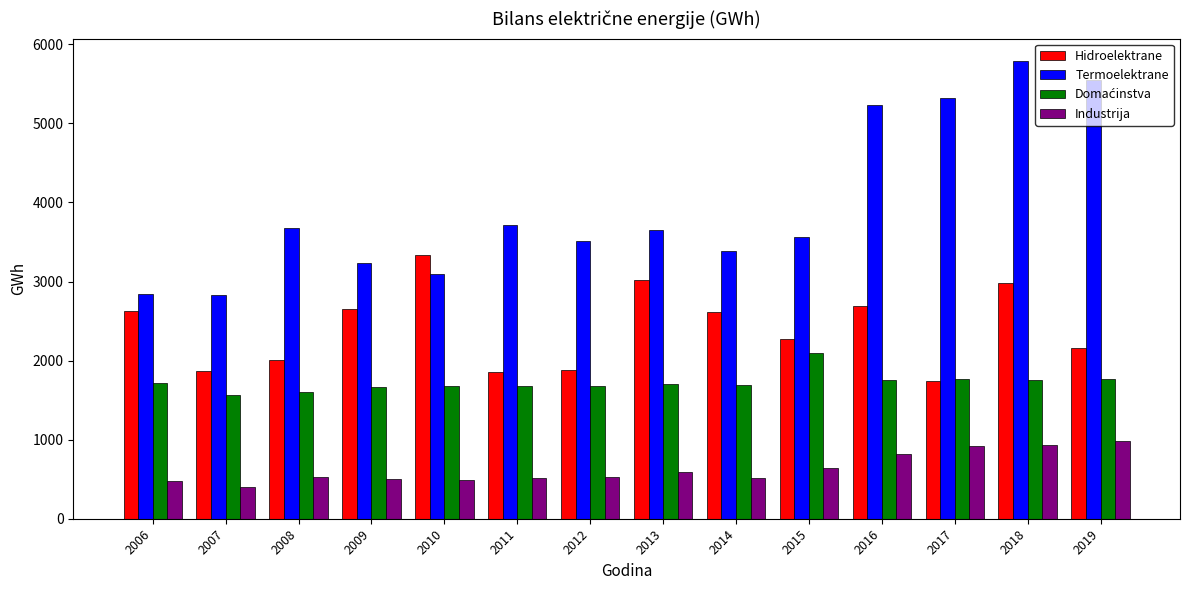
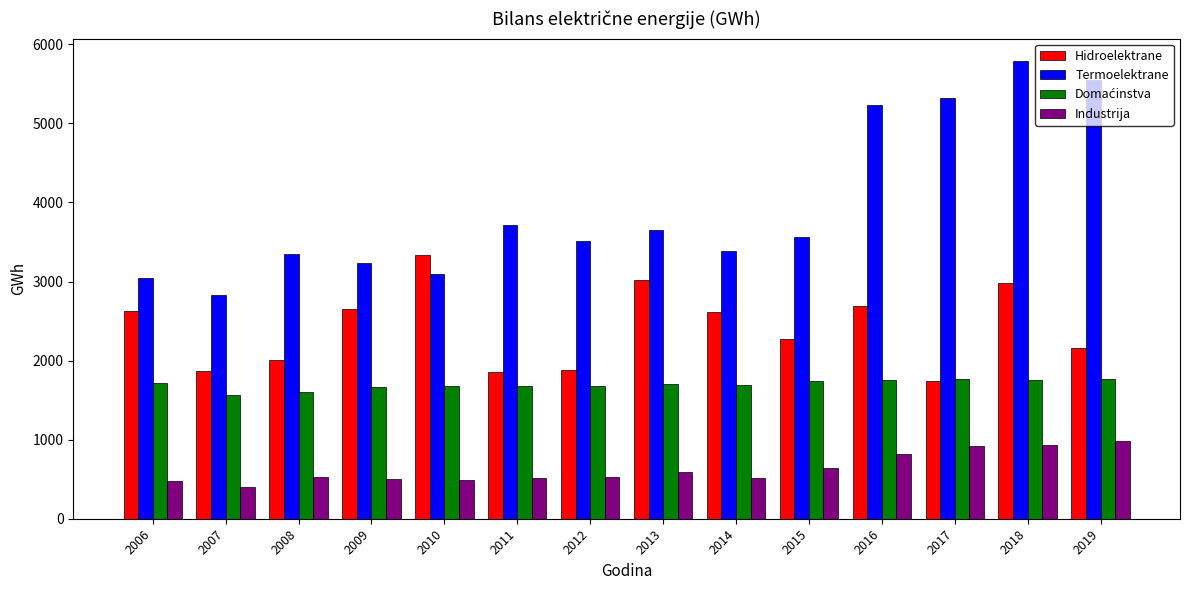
  {
    "Hidroelektrane": {
      "2006": 2600,
      "2007": 1900,
      "2008": 2000,
      "2009": 2600,
      "2010": 3300,
      "2011": 1900,
      "2012": 1900,
      "2013": 3000,
      "2014": 2600,
      "2015": 2300,
      "2016": 2700,
      "2017": 1700,
      "2018": 3000,
      "2019": 2200
    },
    "Termoelektrane": {
-     "2006": 2800,
+     "2006": 3100,
      "2007": 2800,
-     "2008": 3700,
+     "2008": 3300,
      "2009": 3200,
      "2010": 3100,
      "2011": 3700,
      "2012": 3500,
      "2013": 3700,
      "2014": 3400,
      "2015": 3600,
      "2016": 5200,
      "2017": 5300,
      "2018": 5800
    },
    "Domaćinstva": {
      "2006": 1700,
      "2007": 1600,
      "2008": 1600,
      "2009": 1700,
      "2010": 1700,
      "2011": 1700,
      "2012": 1700,
      "2013": 1700,
      "2014": 1700,
-     "2015": 2100,
+     "2015": 1700,
      "2016": 1800,
      "2017": 1800,
      "2018": 1800,
      "2019": 1800
    },
    "Industrija": {
      "2006": 500,
      "2007": 400,
      "2008": 500,
      "2009": 500,
      "2010": 500,
      "2011": 500,
      "2012": 500,
      "2013": 600,
      "2014": 500,
      "2015": 600,
      "2016": 800,
      "2017": 900,
      "2018": 900,
      "2019": 1000
    }
  }
